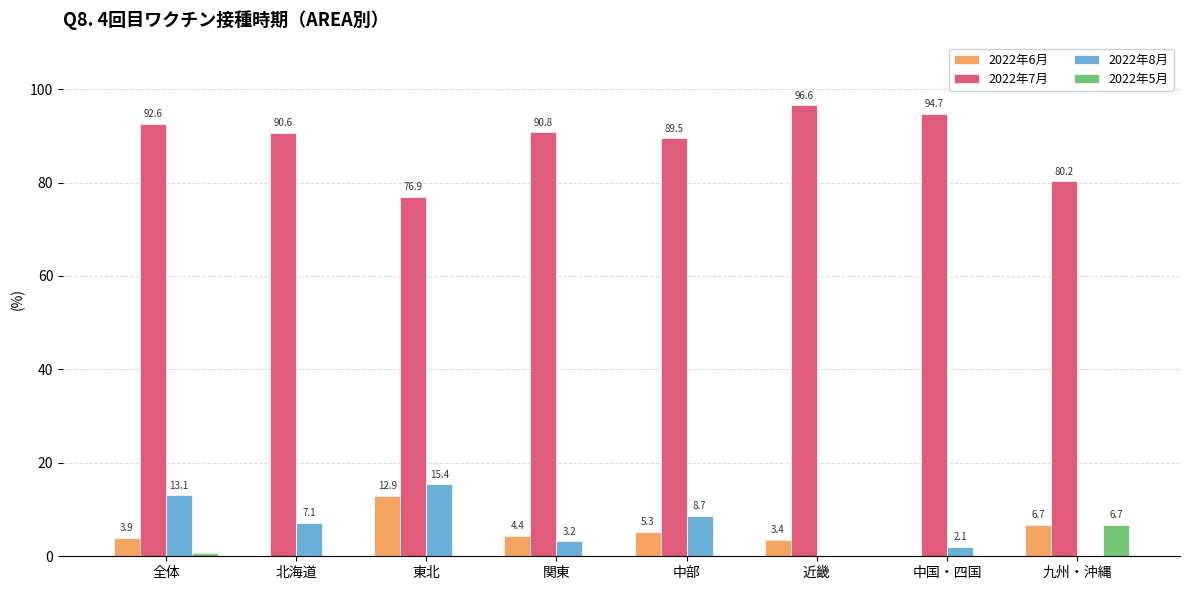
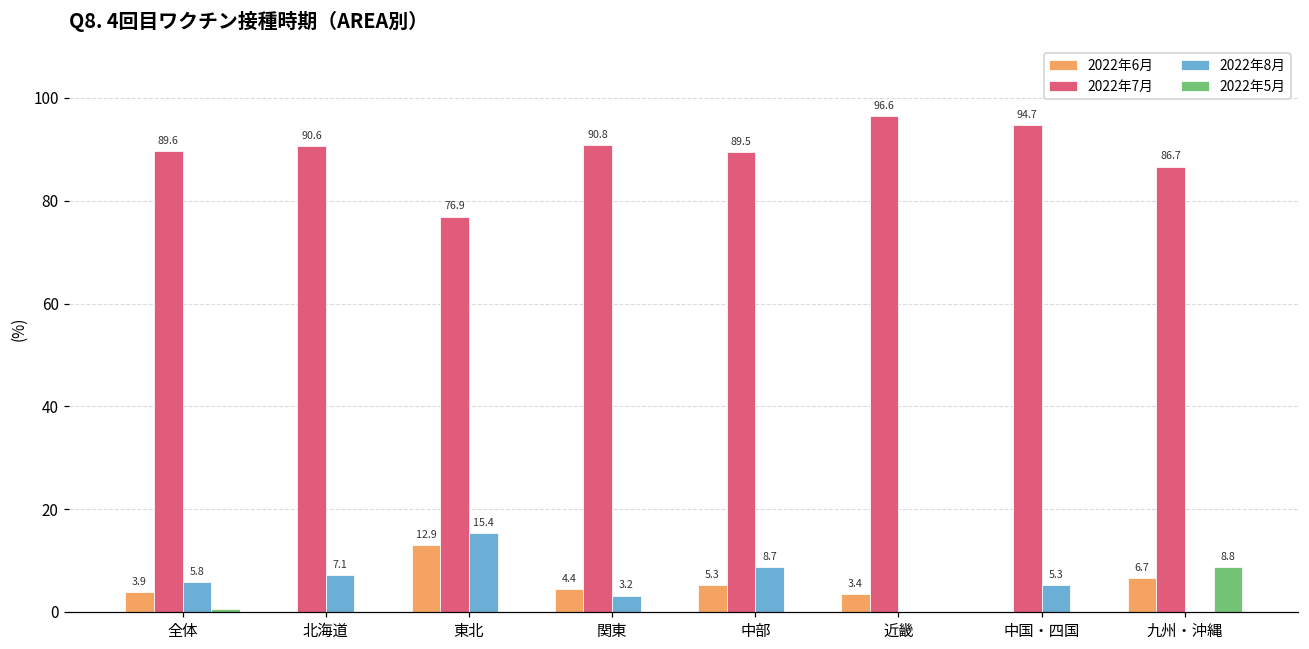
  {
    "2022年6月": {
      "全体": 3.9,
      "東北": 12.9,
      "関東": 4.4,
      "中部": 5.3,
      "近畿": 3.4,
      "九州・沖縄": 6.7
    },
    "2022年7月": {
-     "全体": 92.6,
+     "全体": 89.6,
      "北海道": 90.6,
      "東北": 76.9,
      "関東": 90.8,
      "中部": 89.5,
      "近畿": 96.6,
      "中国・四国": 94.7,
-     "九州・沖縄": 80.2
+     "九州・沖縄": 86.7
    },
    "2022年8月": {
-     "全体": 13.1,
+     "全体": 5.8,
      "北海道": 7.1,
      "東北": 15.4,
      "関東": 3.2,
      "中部": 8.7,
-     "中国・四国": 2.1
+     "中国・四国": 5.3
    },
    "2022年5月": {
-     "九州・沖縄": 6.7
+     "九州・沖縄": 8.8
    }
  }
